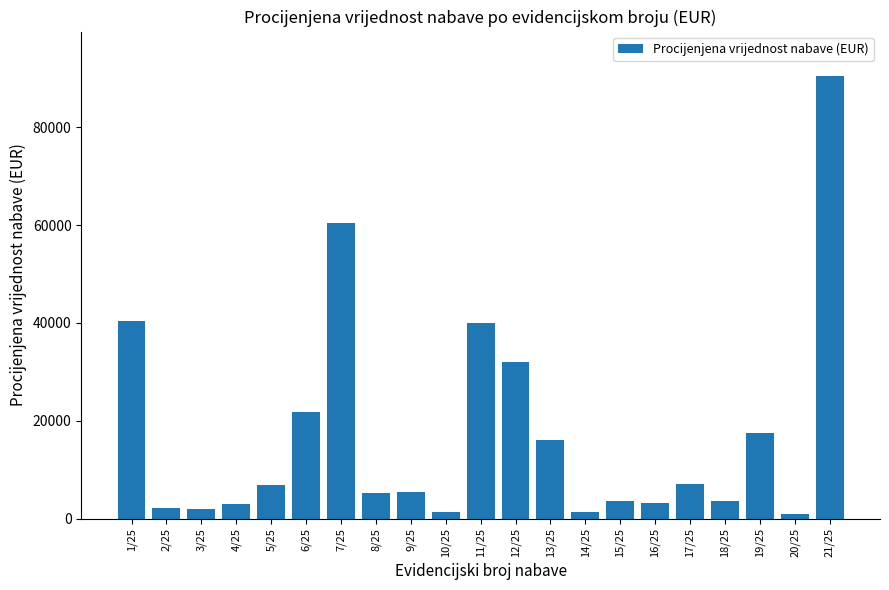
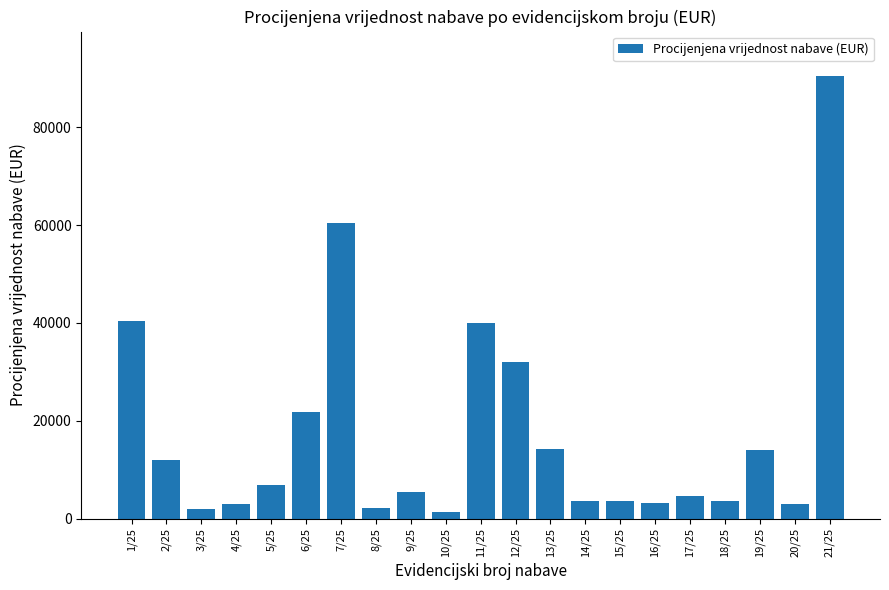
  {
    "1/25": 40000,
-   "2/25": 2000,
+   "2/25": 12000,
    "3/25": 2000,
    "4/25": 3000,
    "5/25": 7000,
    "6/25": 22000,
    "7/25": 60000,
-   "8/25": 5000,
+   "8/25": 2000,
    "9/25": 5000,
    "10/25": 1000,
    "11/25": 40000,
    "12/25": 32000,
-   "13/25": 16000,
-   "14/25": 1000,
+   "13/25": 14000,
+   "14/25": 4000,
    "15/25": 4000,
    "16/25": 3000,
-   "17/25": 7000,
+   "17/25": 5000,
    "18/25": 4000,
-   "19/25": 17000,
-   "20/25": 1000,
+   "19/25": 14000,
+   "20/25": 3000,
    "21/25": 91000
  }
